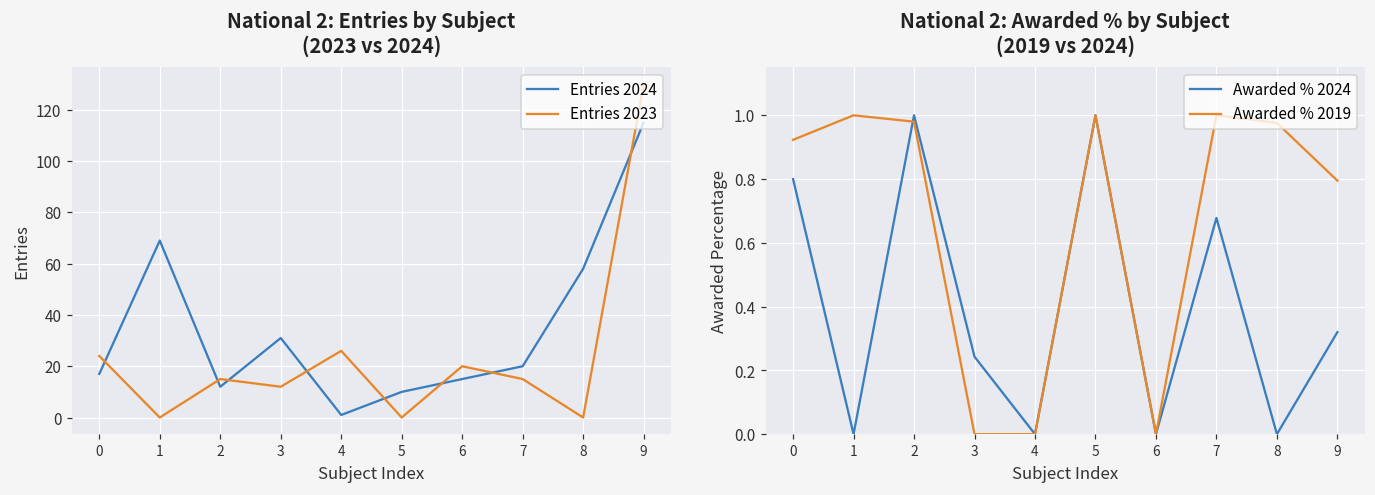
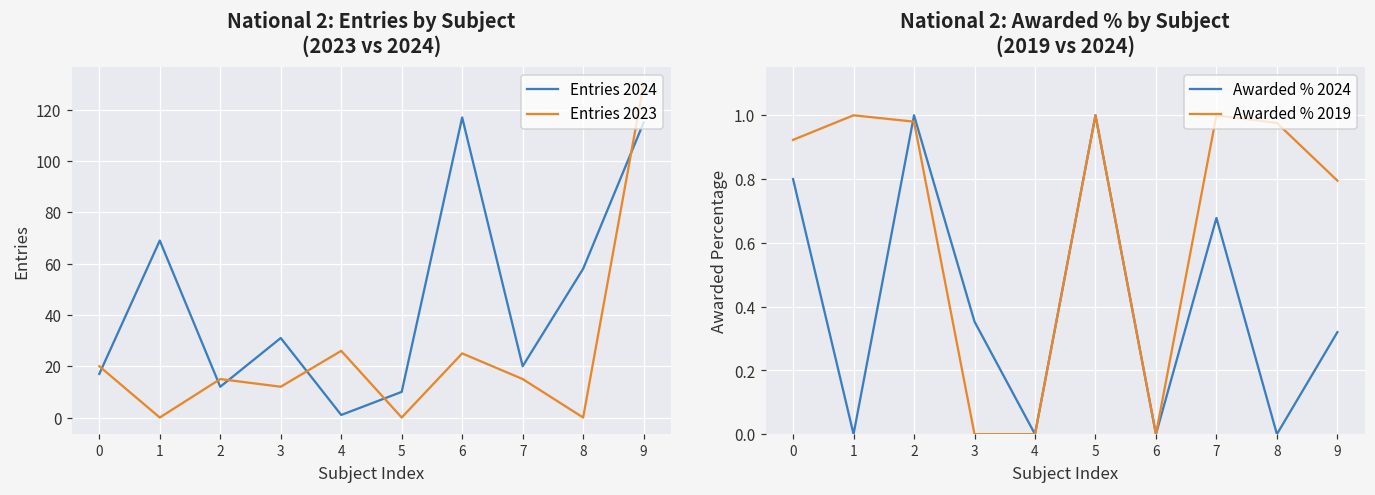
  {
    "National 2: Entries by Subject (2023 vs 2024)": {
      "Entries 2024": {
        "0": 17,
        "1": 69,
        "2": 12,
        "3": 31,
        "4": 1,
        "5": 10,
-       "6": 15,
+       "6": 117,
        "7": 20,
        "8": 58
      },
      "Entries 2023": {
-       "0": 24,
+       "0": 20,
        "1": 0,
        "2": 15,
        "3": 12,
        "4": 26,
        "5": 0,
-       "6": 20,
+       "6": 25,
        "7": 15,
        "8": 0
      }
    },
    "National 2: Awarded % by Subject (2019 vs 2024)": {
      "Awarded % 2024": {
        "0": 0.80,
        "1": 0.00,
        "2": 1.00,
-       "3": 0.24,
+       "3": 0.35,
        "7": 0.68,
        "8": 0.00,
        "9": 0.32
      },
      "Awarded % 2019": {
        "0": 0.92,
        "1": 1.00,
        "2": 0.98,
        "3": 0.00,
        "9": 0.80
      }
    }
  }
